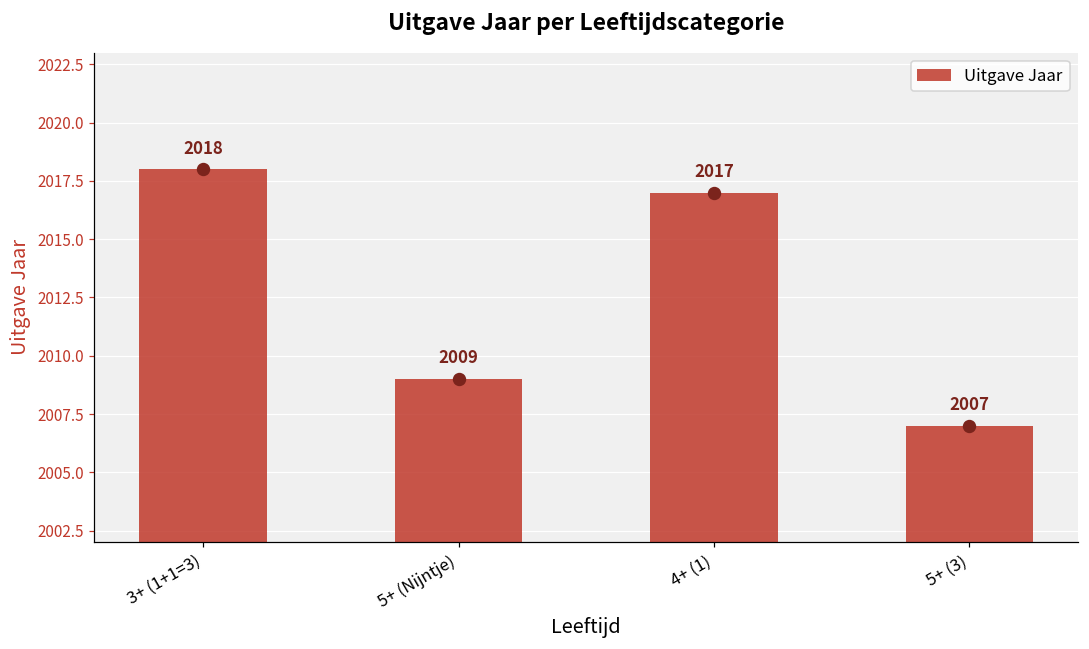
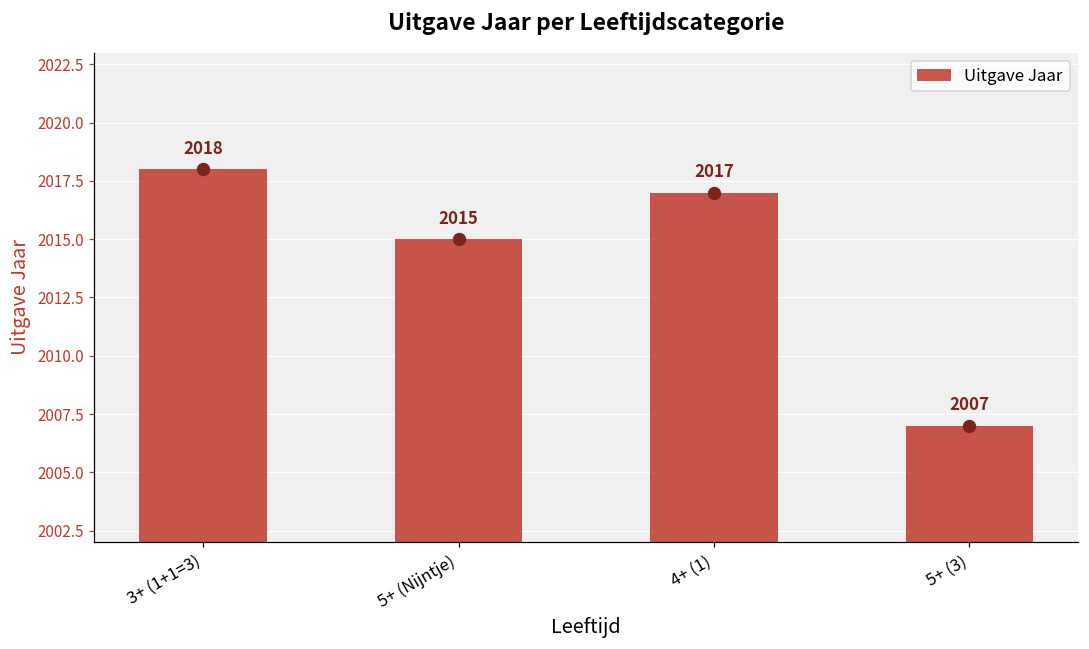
  {
    "3+ (1+1=3)": 2018,
-   "5+ (Nijntje)": 2009,
+   "5+ (Nijntje)": 2015,
    "4+ (1)": 2017,
    "5+ (3)": 2007
  }
